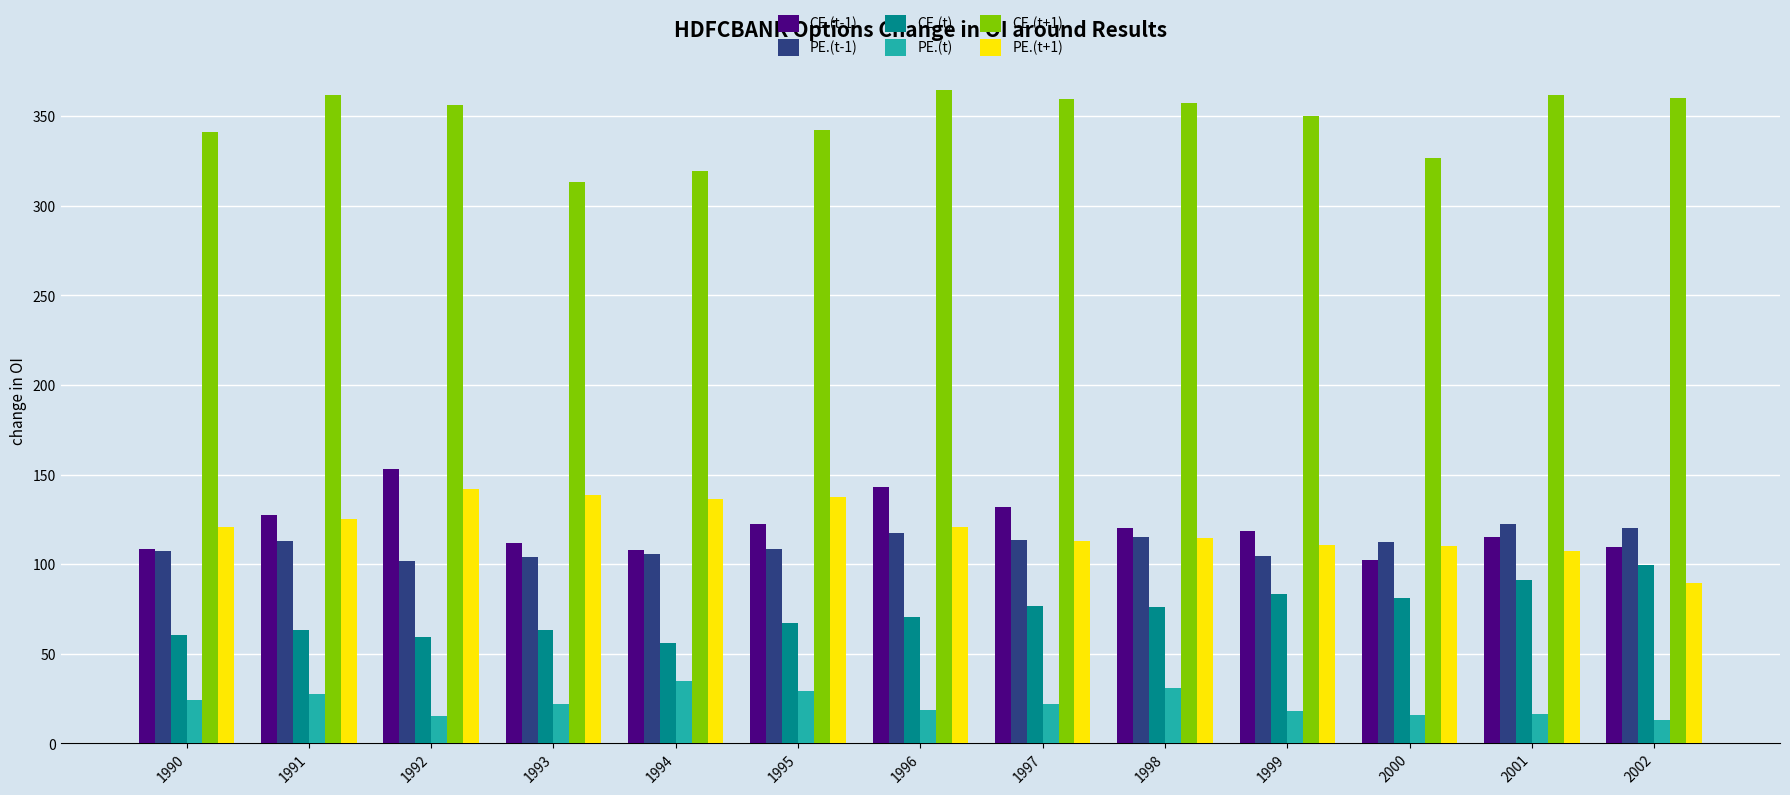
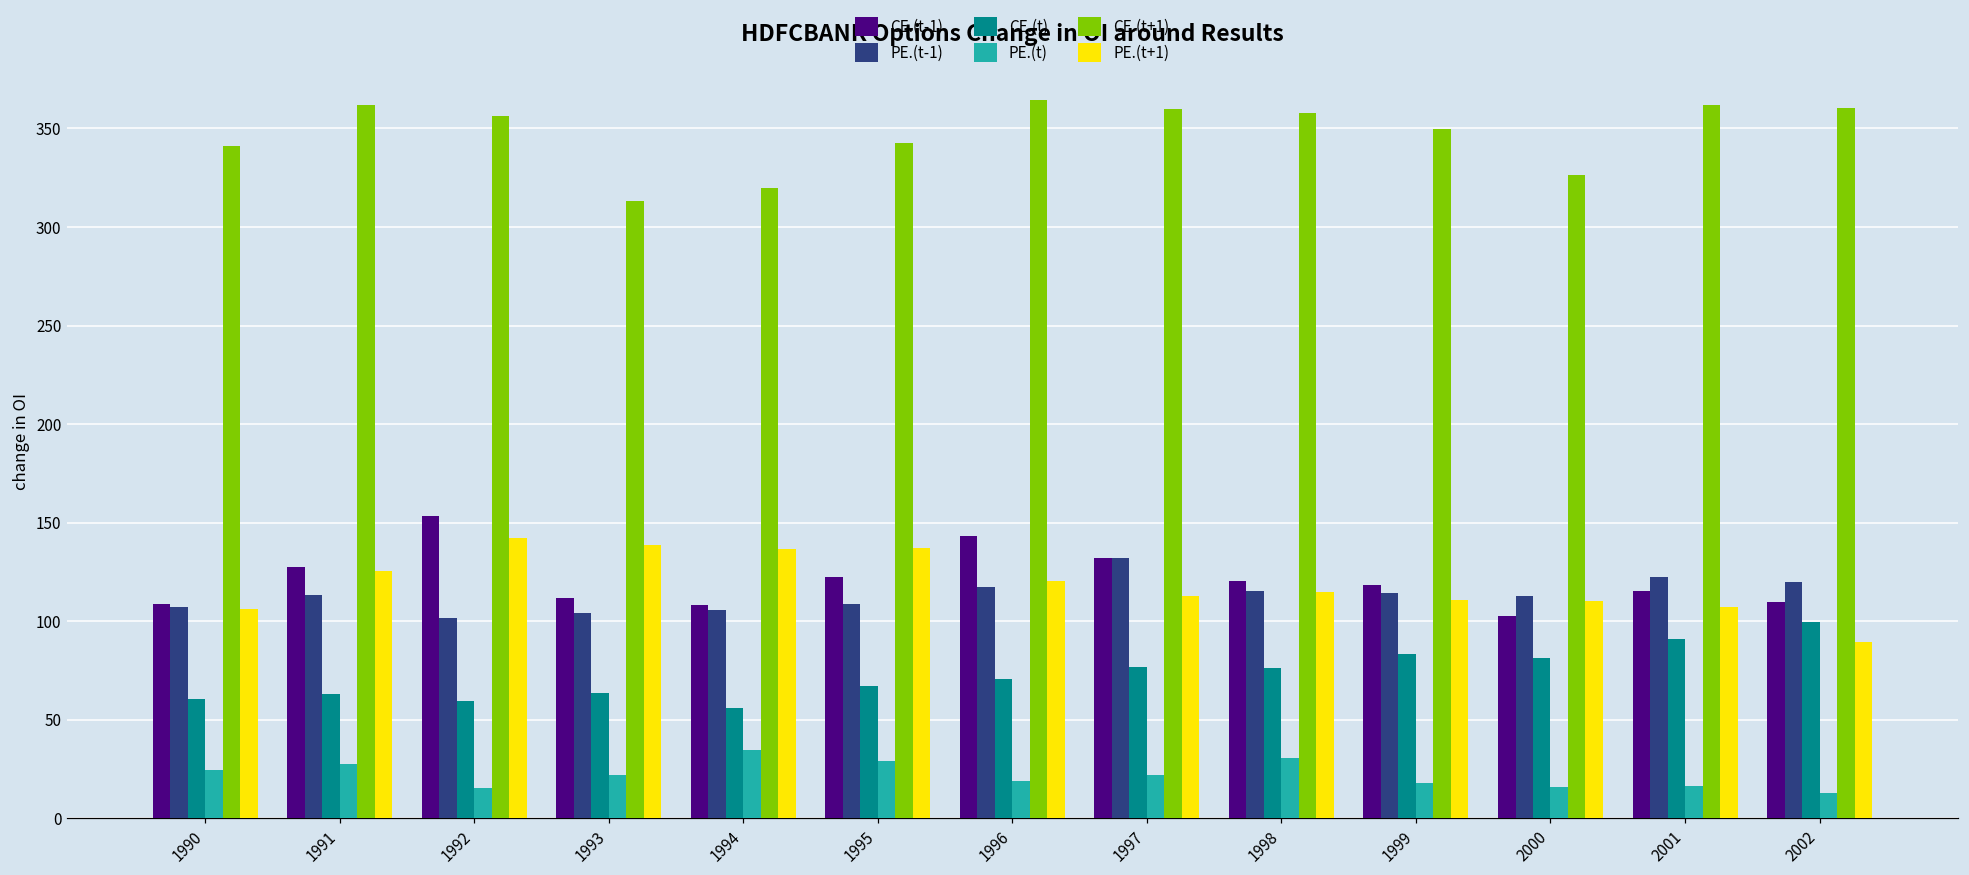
  {
    "CE.(t-1)": {
      "1990": 109,
      "1991": 127,
      "1992": 153,
      "1993": 112,
      "1994": 108,
      "1995": 123,
      "1996": 143,
      "1997": 132,
      "1998": 121,
      "1999": 119,
      "2000": 103,
      "2001": 115,
      "2002": 110
    },
    "PE.(t-1)": {
      "1990": 107,
      "1991": 113,
      "1992": 102,
      "1993": 104,
      "1994": 106,
      "1995": 109,
      "1996": 117,
-     "1997": 113,
+     "1997": 132,
      "1998": 115,
-     "1999": 104,
+     "1999": 114,
      "2000": 113,
      "2001": 122,
      "2002": 120
    },
    "CE.(t+1)": {
      "1990": 341,
      "1991": 362,
      "1992": 356,
      "1993": 313,
      "1994": 320,
      "1995": 342,
      "1996": 365,
      "1997": 360,
      "1998": 358,
      "1999": 350,
      "2000": 326,
      "2001": 362,
      "2002": 360
    },
    "PE.(t+1)": {
-     "1990": 121,
+     "1990": 106,
      "1991": 125,
      "1992": 142,
      "1993": 139,
      "1994": 137,
      "1995": 137,
      "1996": 121,
      "1997": 113,
      "1998": 115,
      "1999": 111,
      "2000": 110,
      "2001": 107,
      "2002": 89
    }
  }
